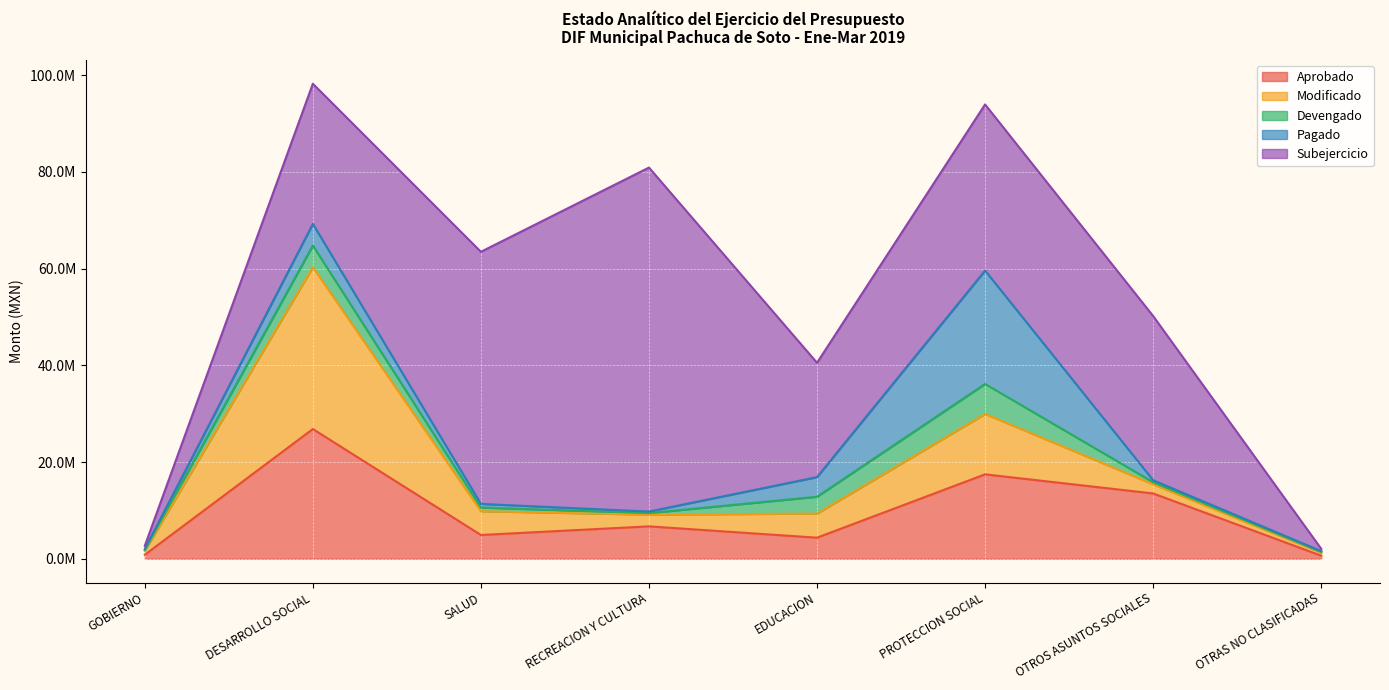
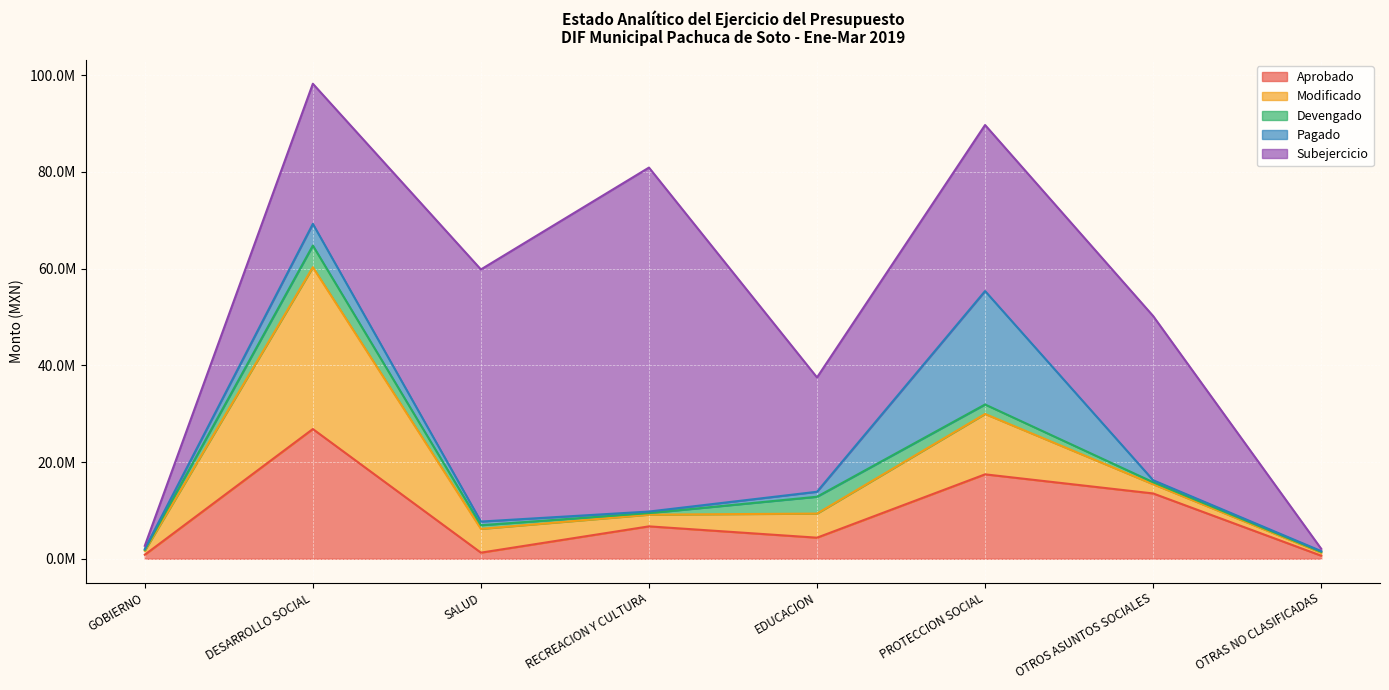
  {
    "Aprobado": {
      "GOBIERNO": 1000000,
      "DESARROLLO SOCIAL": 27000000,
-     "SALUD": 5000000,
+     "SALUD": 1000000,
      "RECREACION Y CULTURA": 7000000,
      "EDUCACION": 4000000,
      "PROTECCION SOCIAL": 17000000,
      "OTROS ASUNTOS SOCIALES": 14000000,
      "OTRAS NO CLASIFICADAS": 1000000
    },
    "Modificado": {
      "DESARROLLO SOCIAL": 33000000,
      "SALUD": 5000000,
      "EDUCACION": 5000000,
      "PROTECCION SOCIAL": 12000000
    },
    "Devengado": {
      "DESARROLLO SOCIAL": 4000000,
      "SALUD": 1000000,
      "EDUCACION": 3000000,
-     "PROTECCION SOCIAL": 6000000
+     "PROTECCION SOCIAL": 2000000
    },
    "Pagado": {
      "DESARROLLO SOCIAL": 4000000,
      "SALUD": 1000000,
-     "EDUCACION": 4000000,
+     "EDUCACION": 1000000,
      "PROTECCION SOCIAL": 23000000
    },
    "Subejercicio": {
      "GOBIERNO": 1000000,
      "DESARROLLO SOCIAL": 29000000,
      "SALUD": 52000000,
      "RECREACION Y CULTURA": 71000000,
      "EDUCACION": 24000000,
      "PROTECCION SOCIAL": 34000000,
      "OTROS ASUNTOS SOCIALES": 34000000
    }
  }
